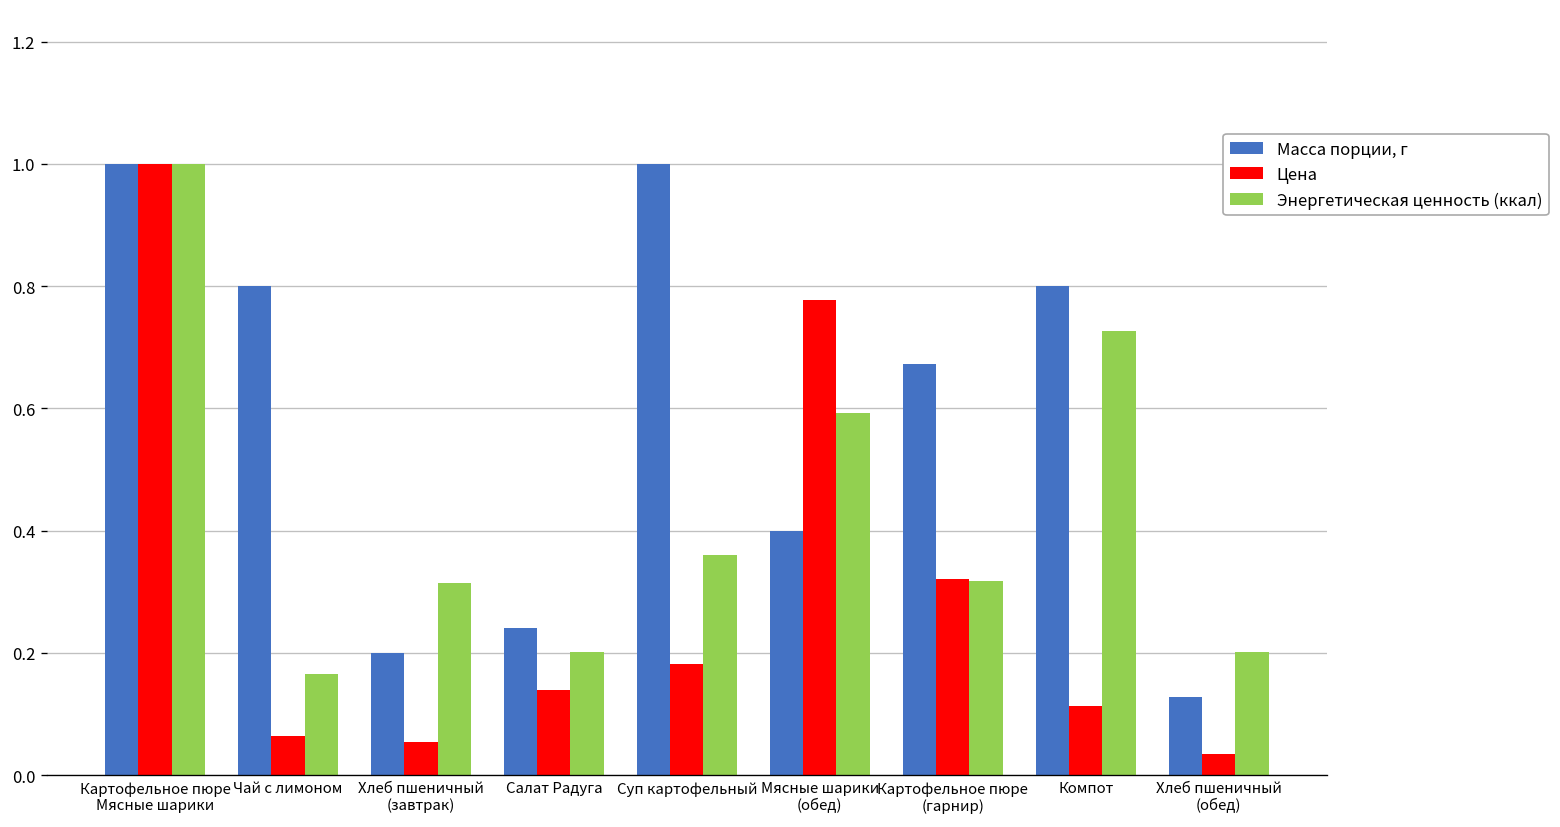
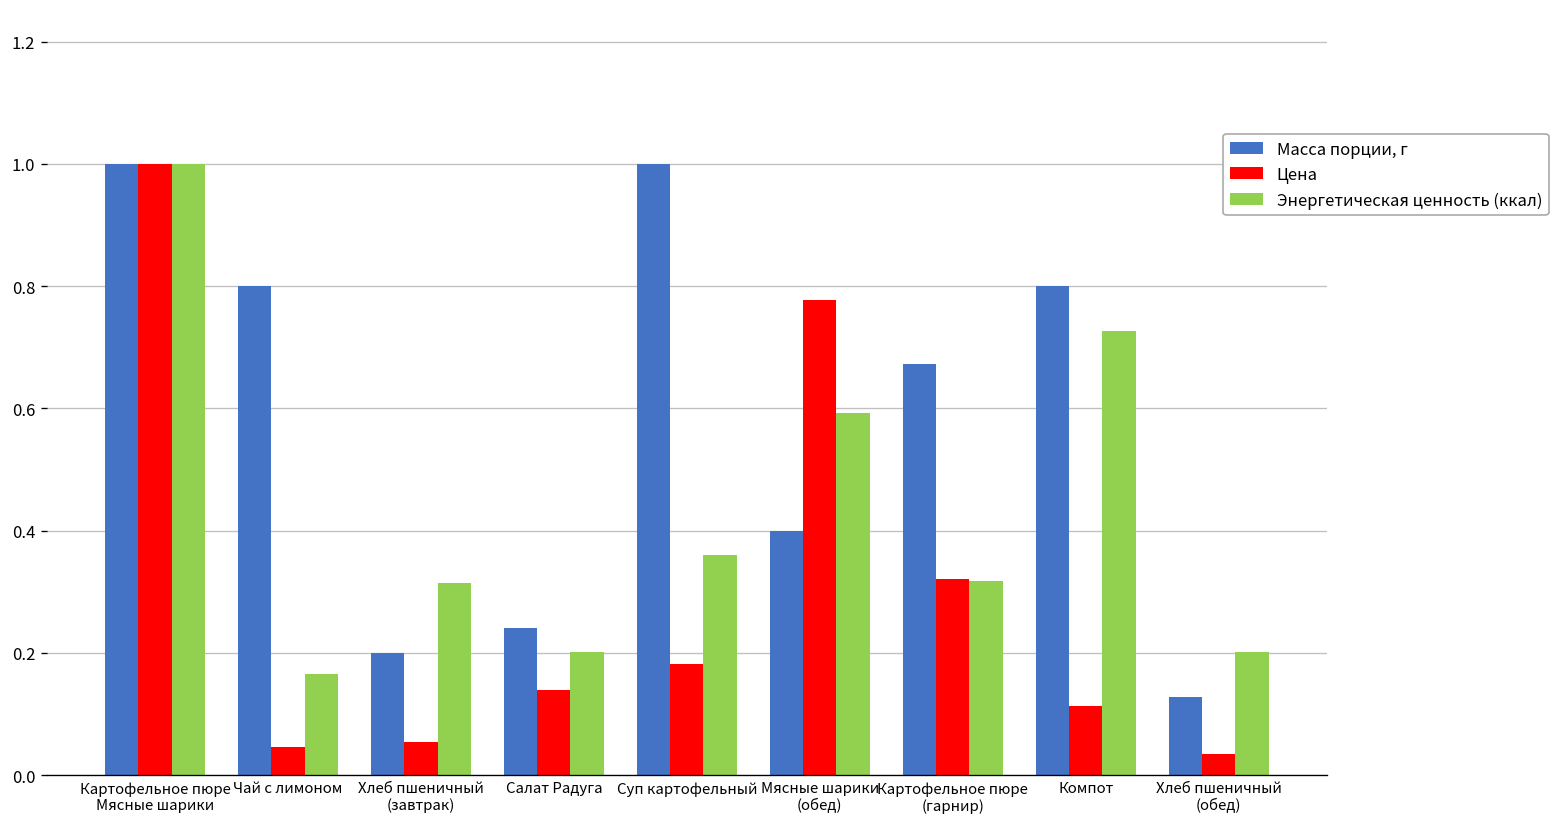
  {
    "Масса порции, г": {
      "Картофельное пюре Мясные шарики": 1.00,
      "Чай с лимоном": 0.80,
      "Хлеб пшеничный (завтрак)": 0.20,
      "Салат Радуга": 0.24,
      "Суп картофельный": 1.00,
      "Мясные шарики (обед)": 0.40,
      "Картофельное пюре (гарнир)": 0.67,
      "Компот": 0.80,
      "Хлеб пшеничный (обед)": 0.13
    },
    "Цена": {
      "Картофельное пюре Мясные шарики": 1.00,
-     "Чай с лимоном": 0.06,
+     "Чай с лимоном": 0.05,
      "Хлеб пшеничный (завтрак)": 0.05,
      "Салат Радуга": 0.14,
      "Суп картофельный": 0.18,
      "Мясные шарики (обед)": 0.78,
      "Картофельное пюре (гарнир)": 0.32,
      "Компот": 0.11,
      "Хлеб пшеничный (обед)": 0.03
    },
    "Энергетическая ценность (ккал)": {
      "Картофельное пюре Мясные шарики": 1.00,
      "Чай с лимоном": 0.17,
      "Хлеб пшеничный (завтрак)": 0.31,
      "Салат Радуга": 0.20,
      "Суп картофельный": 0.36,
      "Мясные шарики (обед)": 0.59,
      "Картофельное пюре (гарнир)": 0.32,
      "Компот": 0.73,
      "Хлеб пшеничный (обед)": 0.20
    }
  }
